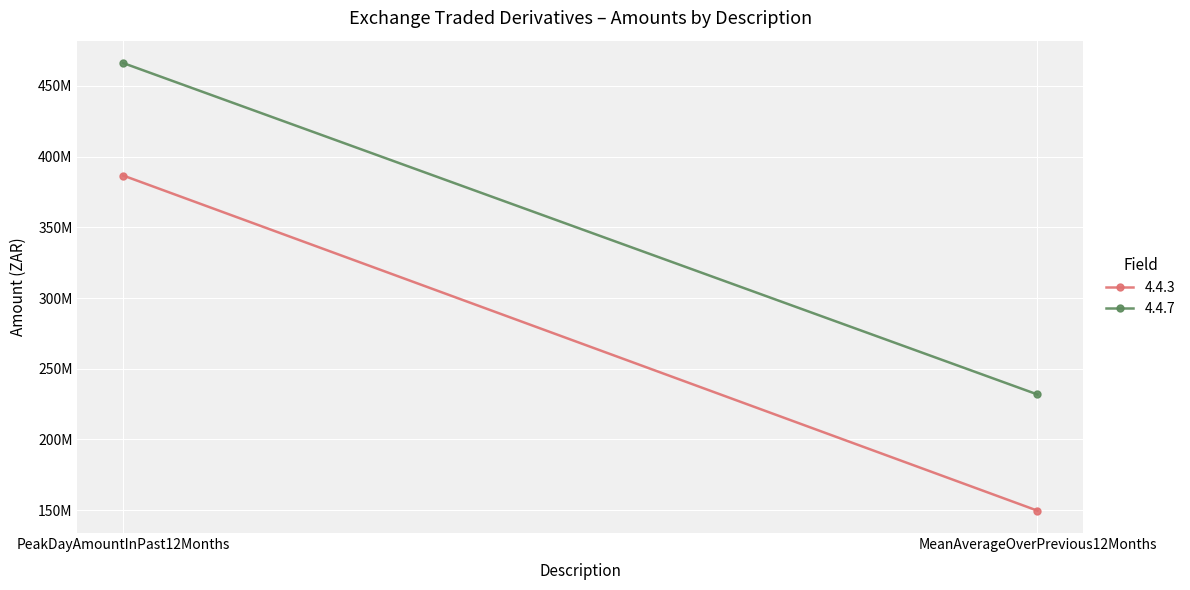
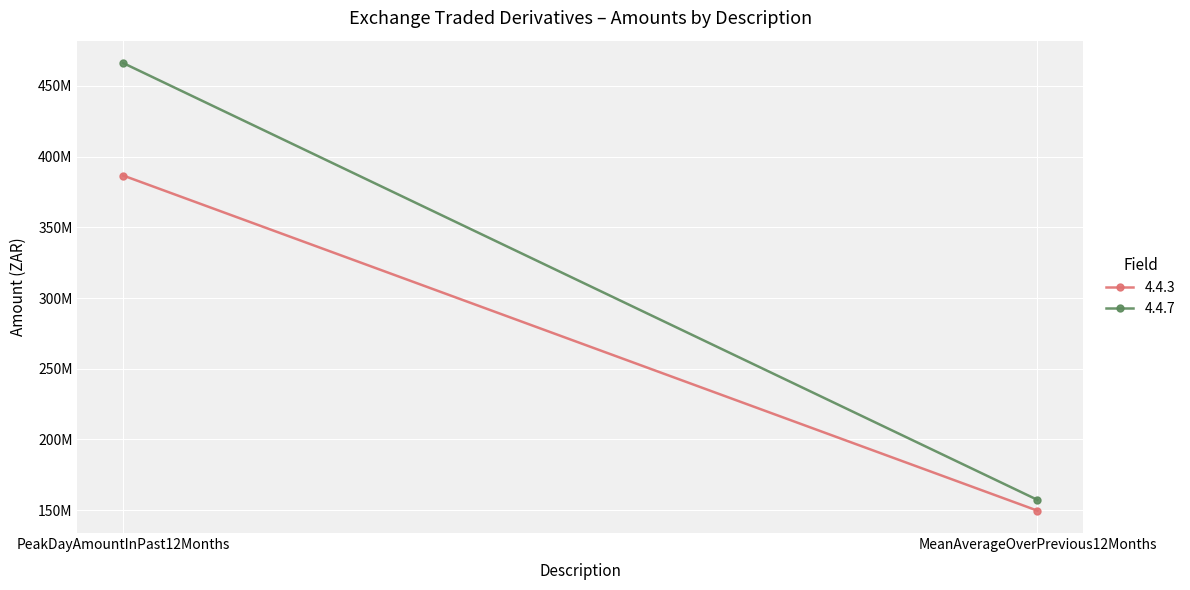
  {
    "4.4.3": {
      "PeakDayAmountInPast12Months": 387000000,
      "MeanAverageOverPrevious12Months": 150000000
    },
    "4.4.7": {
      "PeakDayAmountInPast12Months": 466000000,
-     "MeanAverageOverPrevious12Months": 232000000
+     "MeanAverageOverPrevious12Months": 157000000
    }
  }
